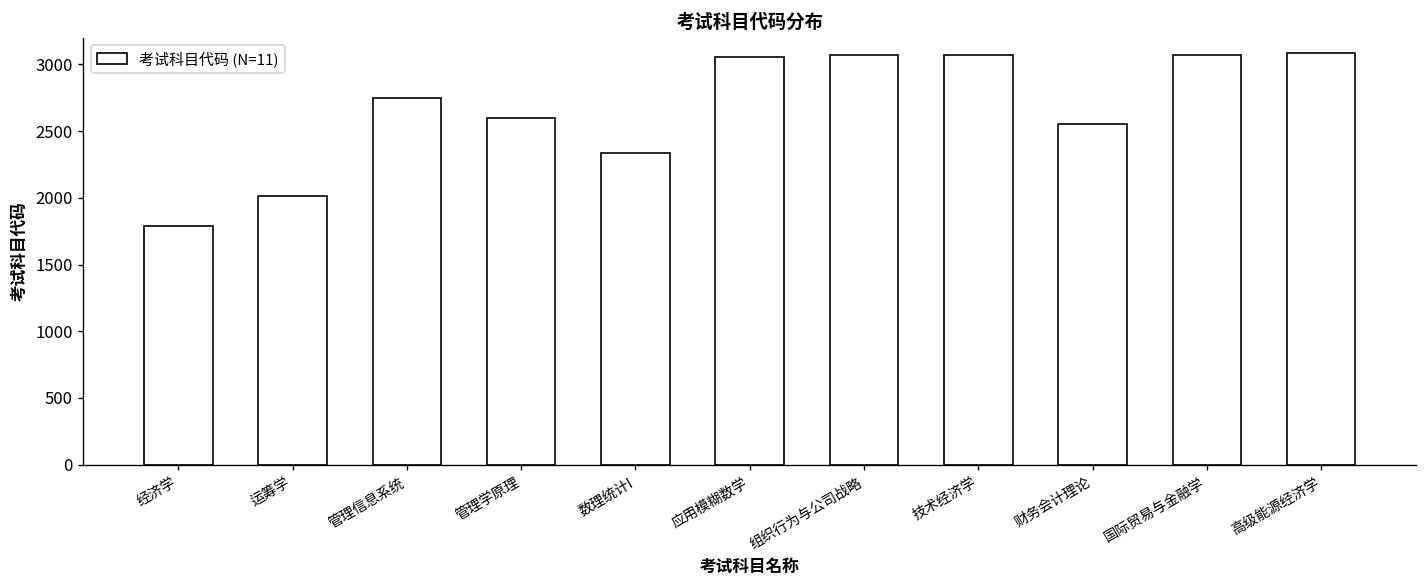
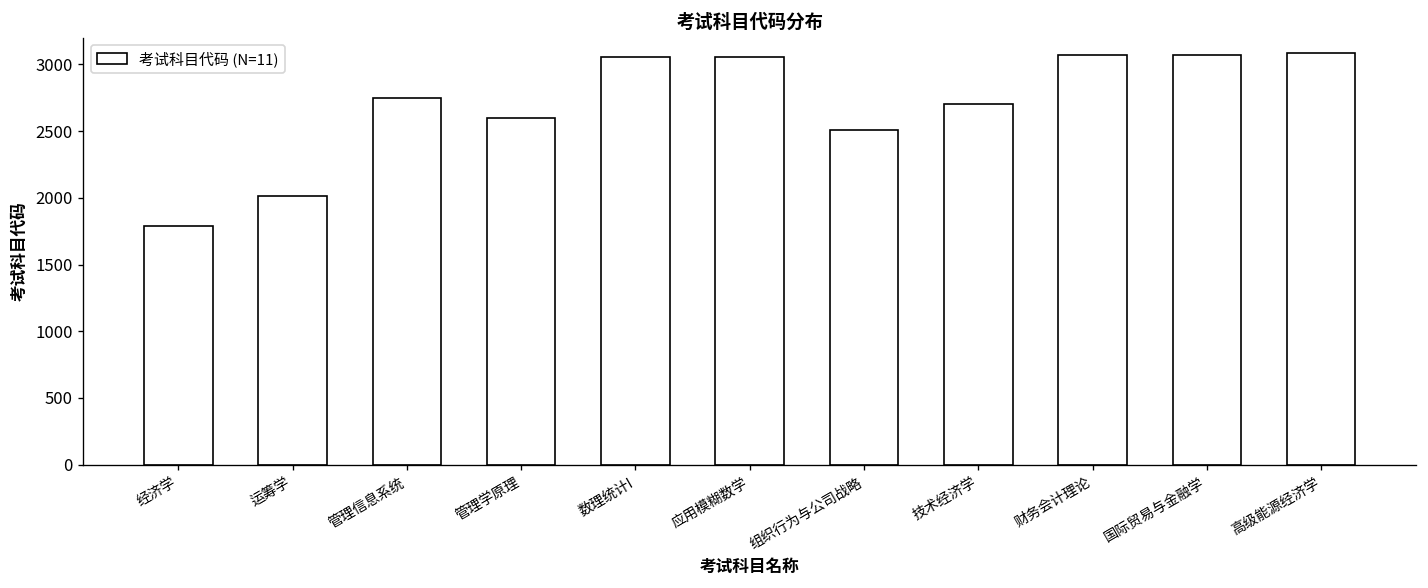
  {
    "经济学": 1790,
    "运筹学": 2020,
    "管理信息系统": 2750,
    "管理学原理": 2600,
-   "数理统计I": 2340,
+   "数理统计I": 3060,
    "应用模糊数学": 3060,
-   "组织行为与公司战略": 3070,
-   "技术经济学": 3070,
-   "财务会计理论": 2550,
+   "组织行为与公司战略": 2510,
+   "技术经济学": 2700,
+   "财务会计理论": 3070,
    "国际贸易与金融学": 3070,
    "高级能源经济学": 3080
  }
